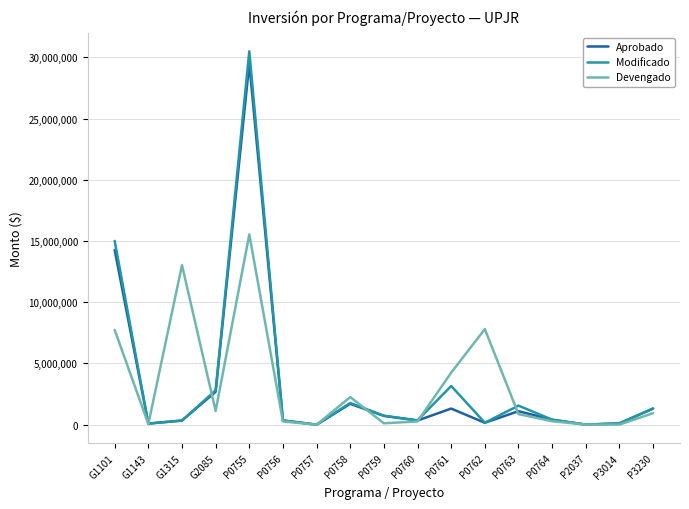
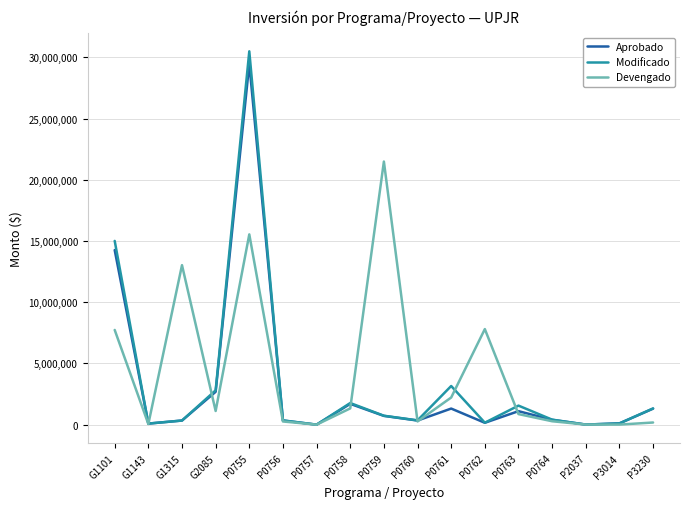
  {
    "Devengado": {
      "G1101": "7,700,000",
      "G1315": "13,000,000",
      "G2085": "1,100,000",
      "P0755": "15,500,000",
-     "P0758": "2,300,000",
-     "P0759": "100,000",
-     "P0761": "4,300,000",
+     "P0758": "1,300,000",
+     "P0759": "21,500,000",
+     "P0761": "2,200,000",
      "P0762": "7,800,000",
      "P0763": "900,000",
-     "P3230": "900,000"
+     "P3230": "200,000"
    }
  }
